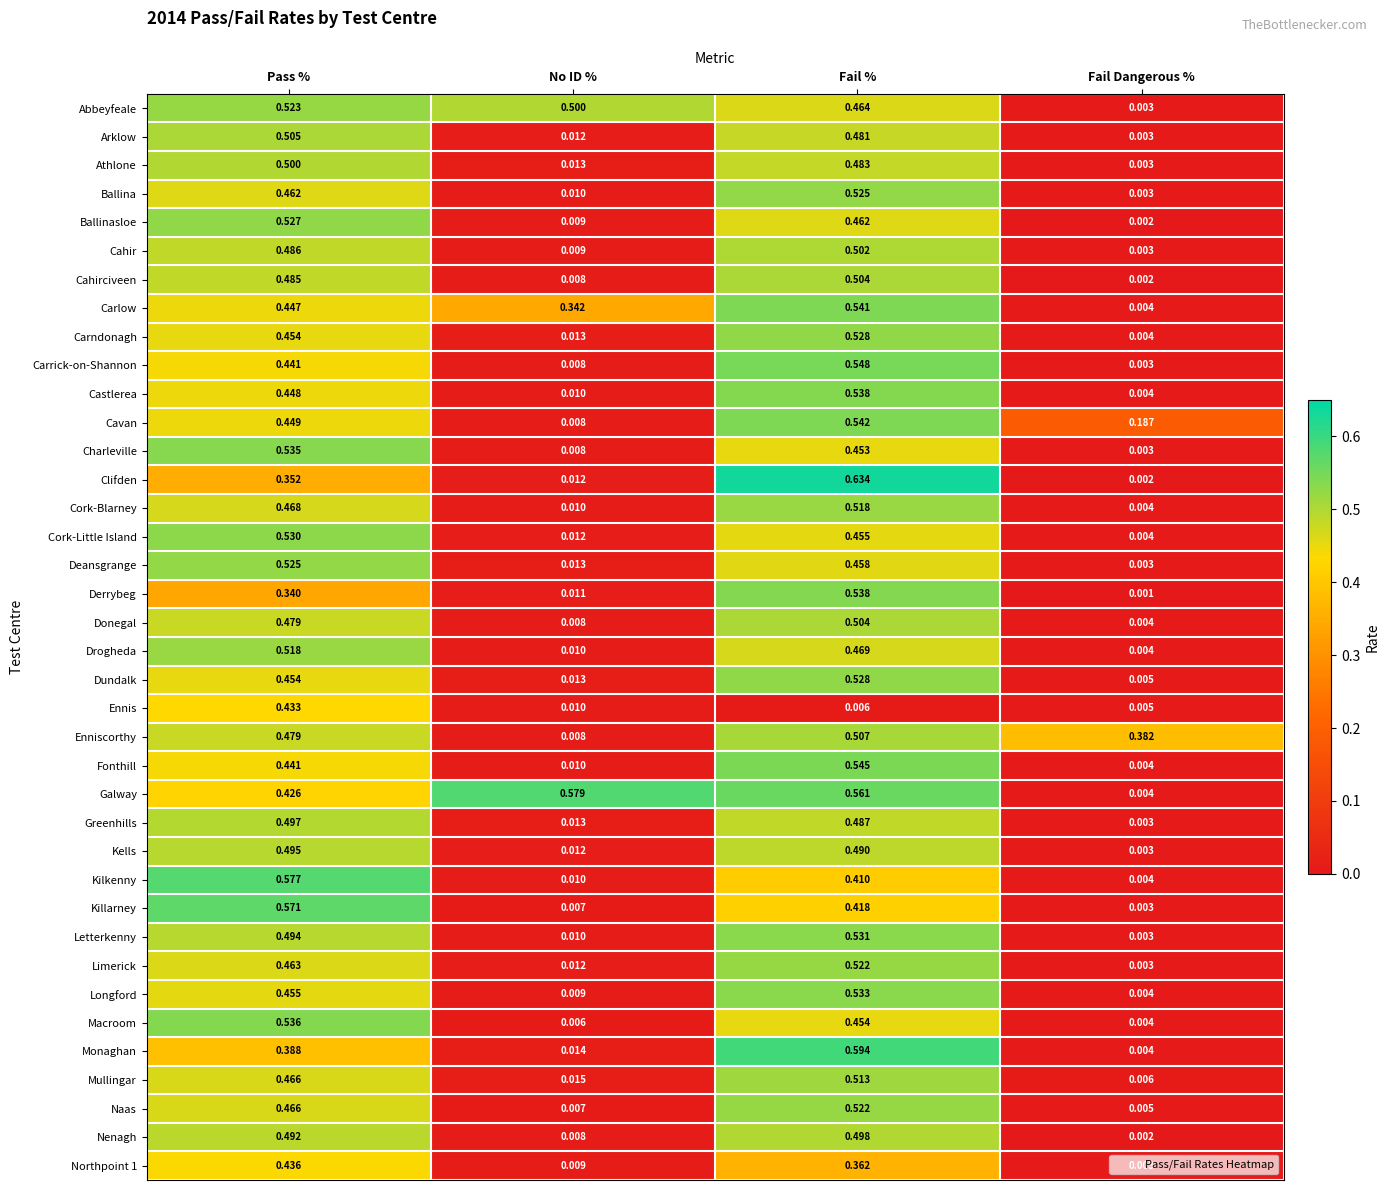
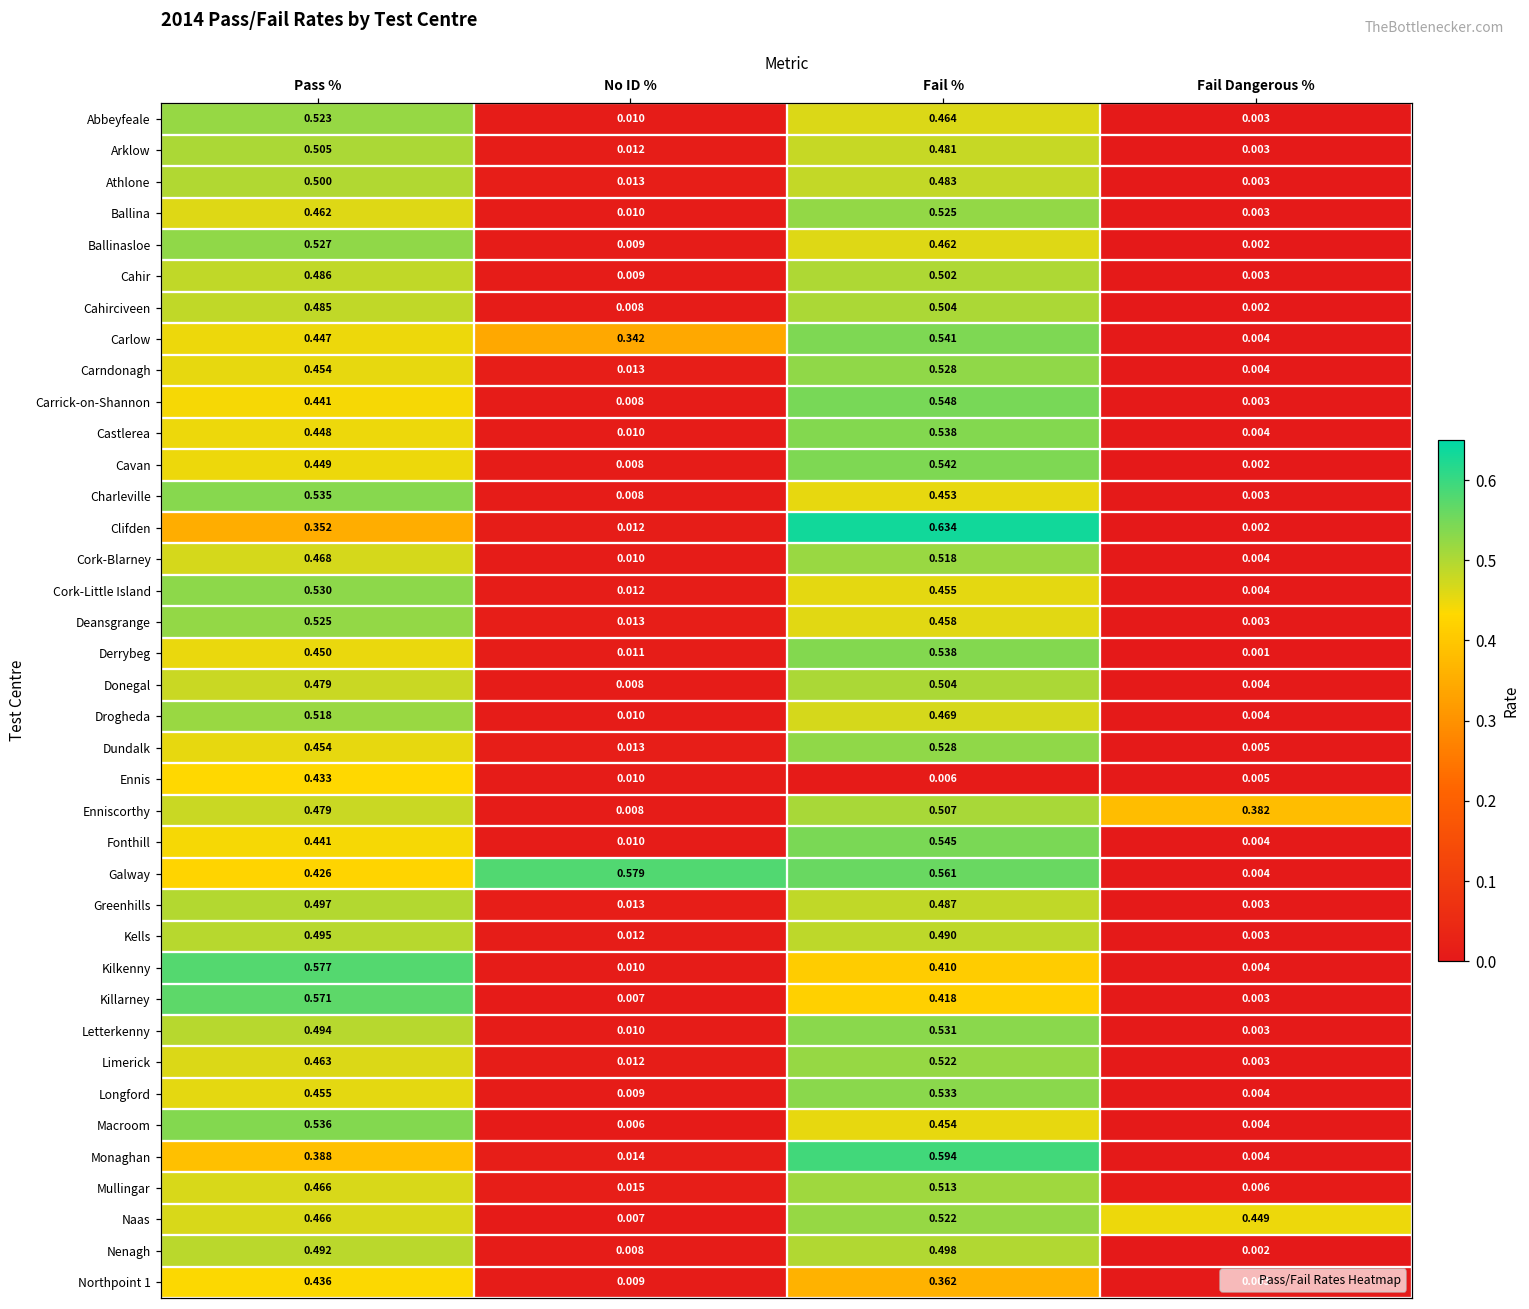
  {
    "Abbeyfeale": {
      "Pass %": 0.523,
-     "No ID %": 0.500,
+     "No ID %": 0.010,
      "Fail %": 0.464,
      "Fail Dangerous %": 0.003
    },
    "Arklow": {
      "Pass %": 0.505,
      "No ID %": 0.012,
      "Fail %": 0.481,
      "Fail Dangerous %": 0.003
    },
    "Athlone": {
      "Pass %": 0.500,
      "No ID %": 0.013,
      "Fail %": 0.483,
      "Fail Dangerous %": 0.003
    },
    "Ballina": {
      "Pass %": 0.462,
      "No ID %": 0.010,
      "Fail %": 0.525,
      "Fail Dangerous %": 0.003
    },
    "Ballinasloe": {
      "Pass %": 0.527,
      "No ID %": 0.009,
      "Fail %": 0.462,
      "Fail Dangerous %": 0.002
    },
    "Cahir": {
      "Pass %": 0.486,
      "No ID %": 0.009,
      "Fail %": 0.502,
      "Fail Dangerous %": 0.003
    },
    "Cahirciveen": {
      "Pass %": 0.485,
      "No ID %": 0.008,
      "Fail %": 0.504,
      "Fail Dangerous %": 0.002
    },
    "Carlow": {
      "Pass %": 0.447,
      "No ID %": 0.342,
      "Fail %": 0.541,
      "Fail Dangerous %": 0.004
    },
    "Carndonagh": {
      "Pass %": 0.454,
      "No ID %": 0.013,
      "Fail %": 0.528,
      "Fail Dangerous %": 0.004
    },
    "Carrick-on-Shannon": {
      "Pass %": 0.441,
      "No ID %": 0.008,
      "Fail %": 0.548,
      "Fail Dangerous %": 0.003
    },
    "Castlerea": {
      "Pass %": 0.448,
      "No ID %": 0.010,
      "Fail %": 0.538,
      "Fail Dangerous %": 0.004
    },
    "Cavan": {
      "Pass %": 0.449,
      "No ID %": 0.008,
      "Fail %": 0.542,
-     "Fail Dangerous %": 0.187
+     "Fail Dangerous %": 0.002
    },
    "Charleville": {
      "Pass %": 0.535,
      "No ID %": 0.008,
      "Fail %": 0.453,
      "Fail Dangerous %": 0.003
    },
    "Clifden": {
      "Pass %": 0.352,
      "No ID %": 0.012,
      "Fail %": 0.634,
      "Fail Dangerous %": 0.002
    },
    "Cork-Blarney": {
      "Pass %": 0.468,
      "No ID %": 0.010,
      "Fail %": 0.518,
      "Fail Dangerous %": 0.004
    },
    "Cork-Little Island": {
      "Pass %": 0.530,
      "No ID %": 0.012,
      "Fail %": 0.455,
      "Fail Dangerous %": 0.004
    },
    "Deansgrange": {
      "Pass %": 0.525,
      "No ID %": 0.013,
      "Fail %": 0.458,
      "Fail Dangerous %": 0.003
    },
    "Derrybeg": {
-     "Pass %": 0.340,
+     "Pass %": 0.450,
      "No ID %": 0.011,
      "Fail %": 0.538,
      "Fail Dangerous %": 0.001
    },
    "Donegal": {
      "Pass %": 0.479,
      "No ID %": 0.008,
      "Fail %": 0.504,
      "Fail Dangerous %": 0.004
    },
    "Drogheda": {
      "Pass %": 0.518,
      "No ID %": 0.010,
      "Fail %": 0.469,
      "Fail Dangerous %": 0.004
    },
    "Dundalk": {
      "Pass %": 0.454,
      "No ID %": 0.013,
      "Fail %": 0.528,
      "Fail Dangerous %": 0.005
    },
    "Ennis": {
      "Pass %": 0.433,
      "No ID %": 0.010,
      "Fail %": 0.006,
      "Fail Dangerous %": 0.005
    },
    "Enniscorthy": {
      "Pass %": 0.479,
      "No ID %": 0.008,
      "Fail %": 0.507,
      "Fail Dangerous %": 0.382
    },
    "Fonthill": {
      "Pass %": 0.441,
      "No ID %": 0.010,
      "Fail %": 0.545,
      "Fail Dangerous %": 0.004
    },
    "Galway": {
      "Pass %": 0.426,
      "No ID %": 0.579,
      "Fail %": 0.561,
      "Fail Dangerous %": 0.004
    },
    "Greenhills": {
      "Pass %": 0.497,
      "No ID %": 0.013,
      "Fail %": 0.487,
      "Fail Dangerous %": 0.003
    },
    "Kells": {
      "Pass %": 0.495,
      "No ID %": 0.012,
      "Fail %": 0.490,
      "Fail Dangerous %": 0.003
    },
    "Kilkenny": {
      "Pass %": 0.577,
      "No ID %": 0.010,
      "Fail %": 0.410,
      "Fail Dangerous %": 0.004
    },
    "Killarney": {
      "Pass %": 0.571,
      "No ID %": 0.007,
      "Fail %": 0.418,
      "Fail Dangerous %": 0.003
    },
    "Letterkenny": {
      "Pass %": 0.494,
      "No ID %": 0.010,
      "Fail %": 0.531,
      "Fail Dangerous %": 0.003
    },
    "Limerick": {
      "Pass %": 0.463,
      "No ID %": 0.012,
      "Fail %": 0.522,
      "Fail Dangerous %": 0.003
    },
    "Longford": {
      "Pass %": 0.455,
      "No ID %": 0.009,
      "Fail %": 0.533,
      "Fail Dangerous %": 0.004
    },
    "Macroom": {
      "Pass %": 0.536,
      "No ID %": 0.006,
      "Fail %": 0.454,
      "Fail Dangerous %": 0.004
    },
    "Monaghan": {
      "Pass %": 0.388,
      "No ID %": 0.014,
      "Fail %": 0.594,
      "Fail Dangerous %": 0.004
    },
    "Mullingar": {
      "Pass %": 0.466,
      "No ID %": 0.015,
      "Fail %": 0.513,
      "Fail Dangerous %": 0.006
    },
    "Naas": {
      "Pass %": 0.466,
      "No ID %": 0.007,
      "Fail %": 0.522,
-     "Fail Dangerous %": 0.005
+     "Fail Dangerous %": 0.449
    },
    "Nenagh": {
      "Pass %": 0.492,
      "No ID %": 0.008,
      "Fail %": 0.498,
      "Fail Dangerous %": 0.002
    },
    "Northpoint 1": {
      "Pass %": 0.436,
      "No ID %": 0.009,
      "Fail %": 0.362
    }
  }
